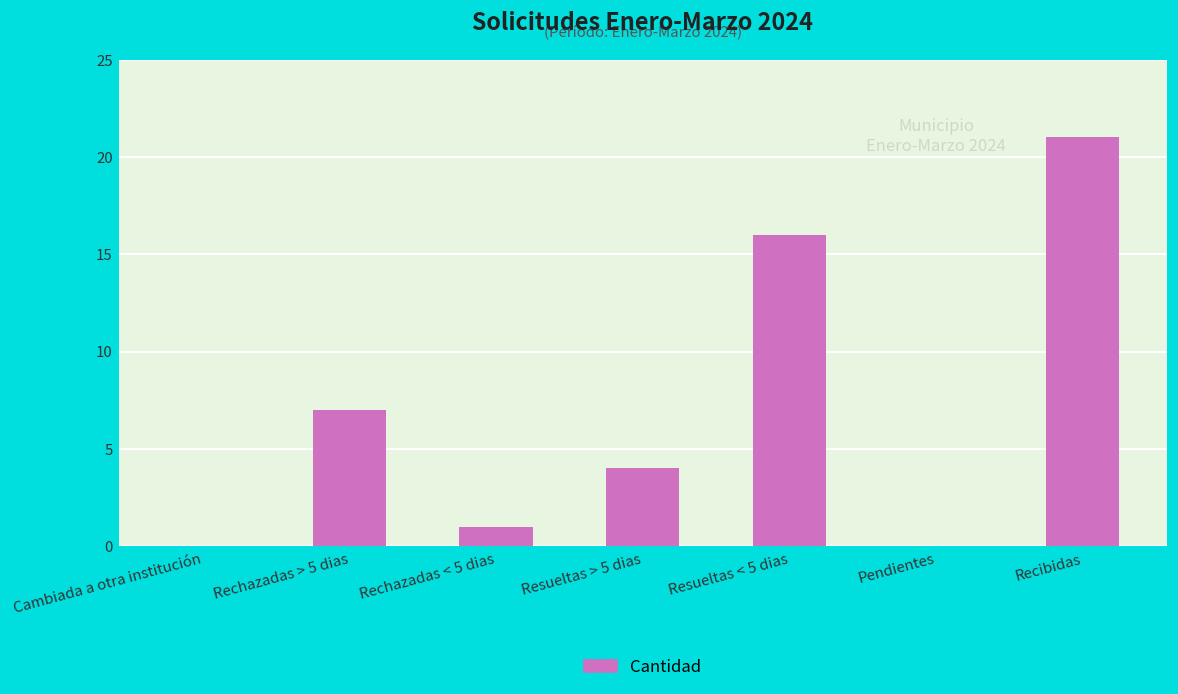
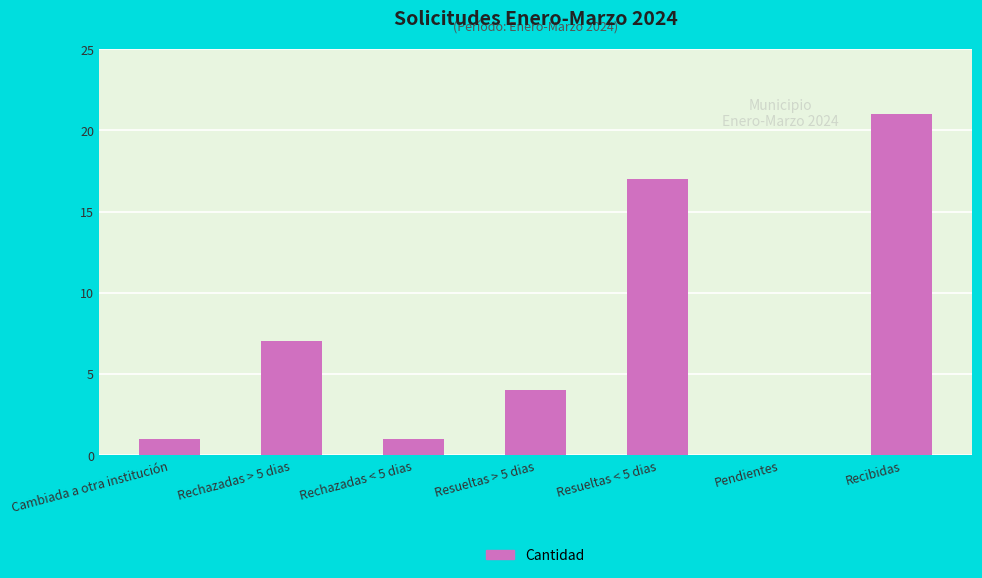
  {
-   "Cambiada a otra institución": 0,
+   "Cambiada a otra institución": 1,
    "Rechazadas > 5 dias": 7,
    "Rechazadas < 5 dias": 1,
    "Resueltas > 5 dias": 4,
-   "Resueltas < 5 dias": 16,
+   "Resueltas < 5 dias": 17,
    "Pendientes": 0,
    "Recibidas": 21
  }
